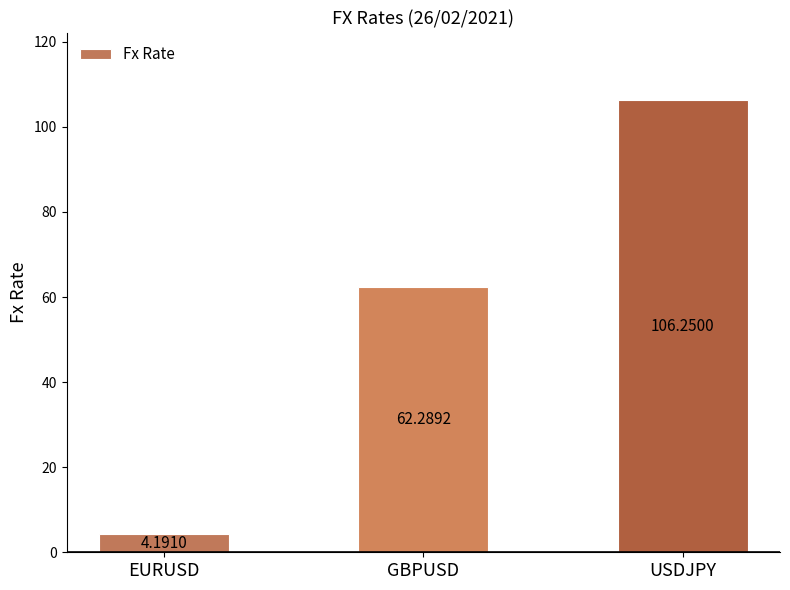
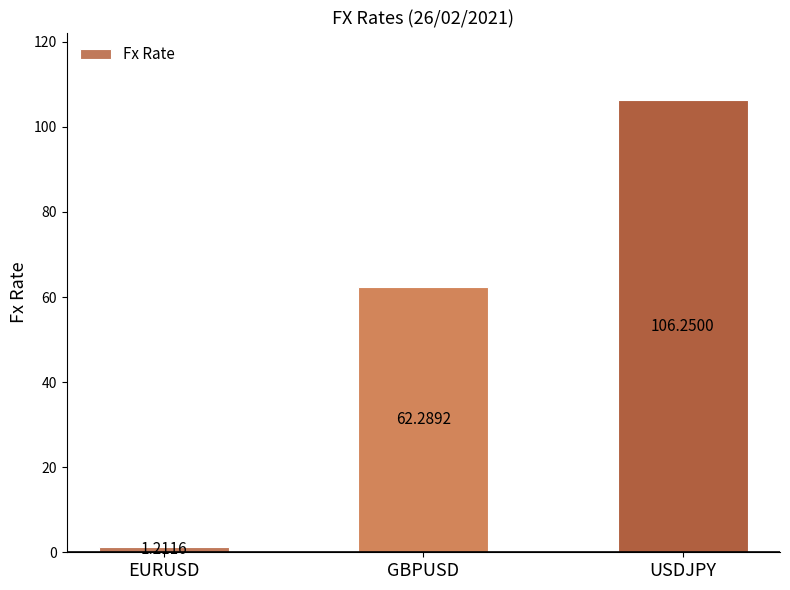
  {
-   "EURUSD": 4.1910,
+   "EURUSD": 1.2116,
    "GBPUSD": 62.2892,
    "USDJPY": 106.2500
  }
